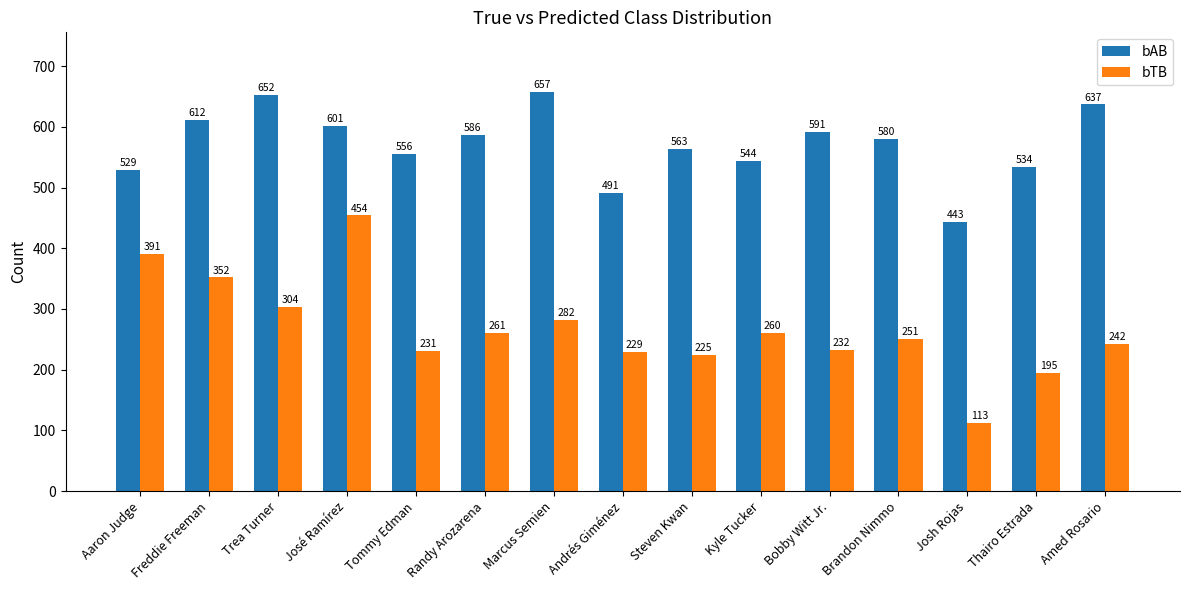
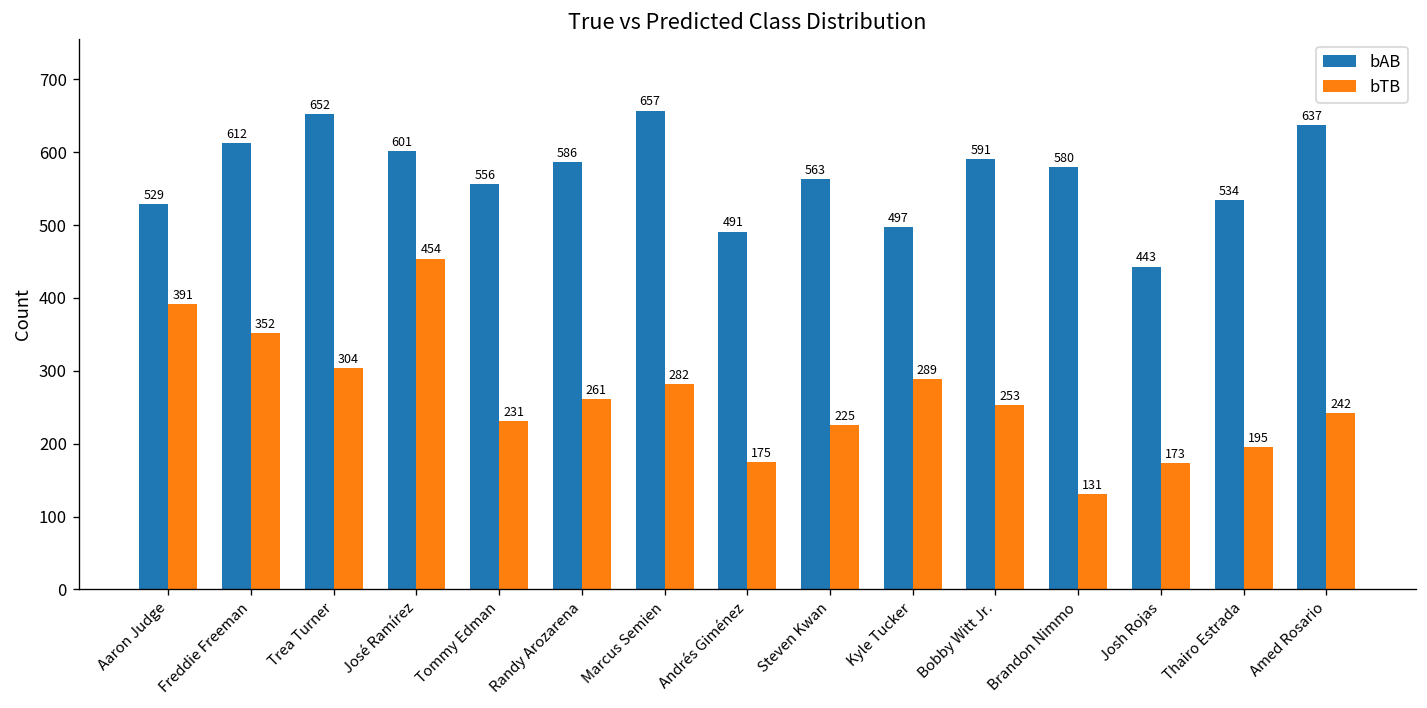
  {
    "bAB": {
      "Aaron Judge": 529,
      "Freddie Freeman": 612,
      "Trea Turner": 652,
      "José Ramírez": 601,
      "Tommy Edman": 556,
      "Randy Arozarena": 586,
      "Marcus Semien": 657,
      "Andrés Giménez": 491,
      "Steven Kwan": 563,
-     "Kyle Tucker": 544,
+     "Kyle Tucker": 497,
      "Bobby Witt Jr.": 591,
      "Brandon Nimmo": 580,
      "Josh Rojas": 443,
      "Thairo Estrada": 534,
      "Amed Rosario": 637
    },
    "bTB": {
      "Aaron Judge": 391,
      "Freddie Freeman": 352,
      "Trea Turner": 304,
      "José Ramírez": 454,
      "Tommy Edman": 231,
      "Randy Arozarena": 261,
      "Marcus Semien": 282,
-     "Andrés Giménez": 229,
+     "Andrés Giménez": 175,
      "Steven Kwan": 225,
-     "Kyle Tucker": 260,
-     "Bobby Witt Jr.": 232,
-     "Brandon Nimmo": 251,
-     "Josh Rojas": 113,
+     "Kyle Tucker": 289,
+     "Bobby Witt Jr.": 253,
+     "Brandon Nimmo": 131,
+     "Josh Rojas": 173,
      "Thairo Estrada": 195,
      "Amed Rosario": 242
    }
  }
